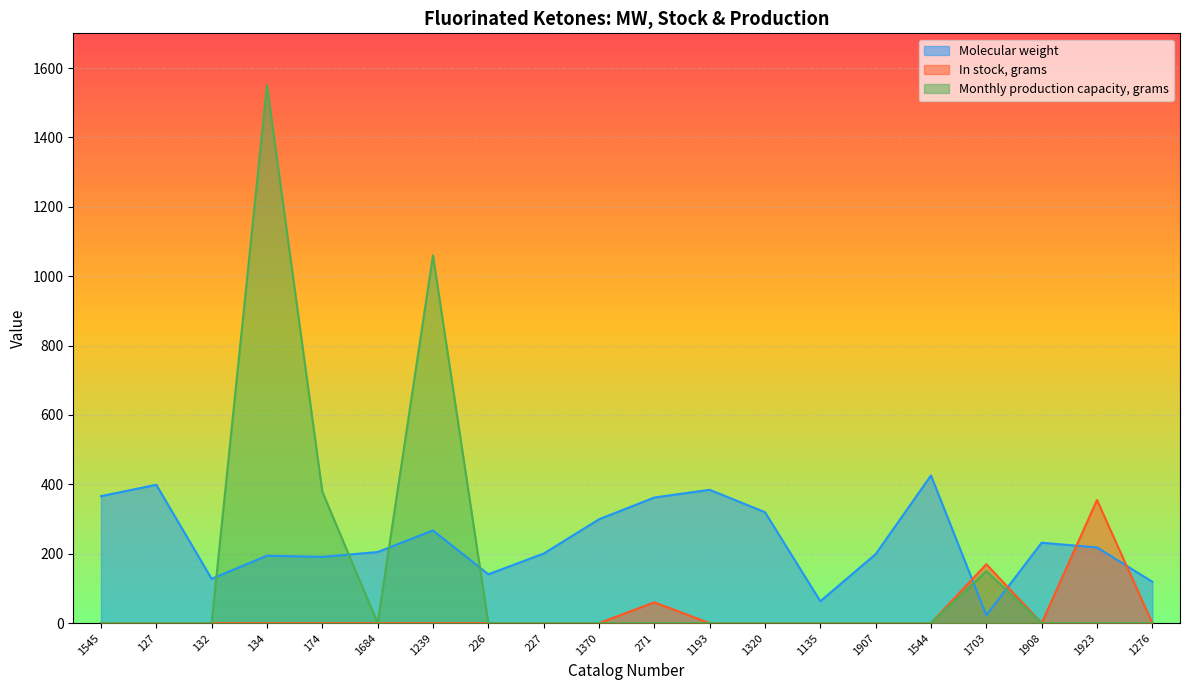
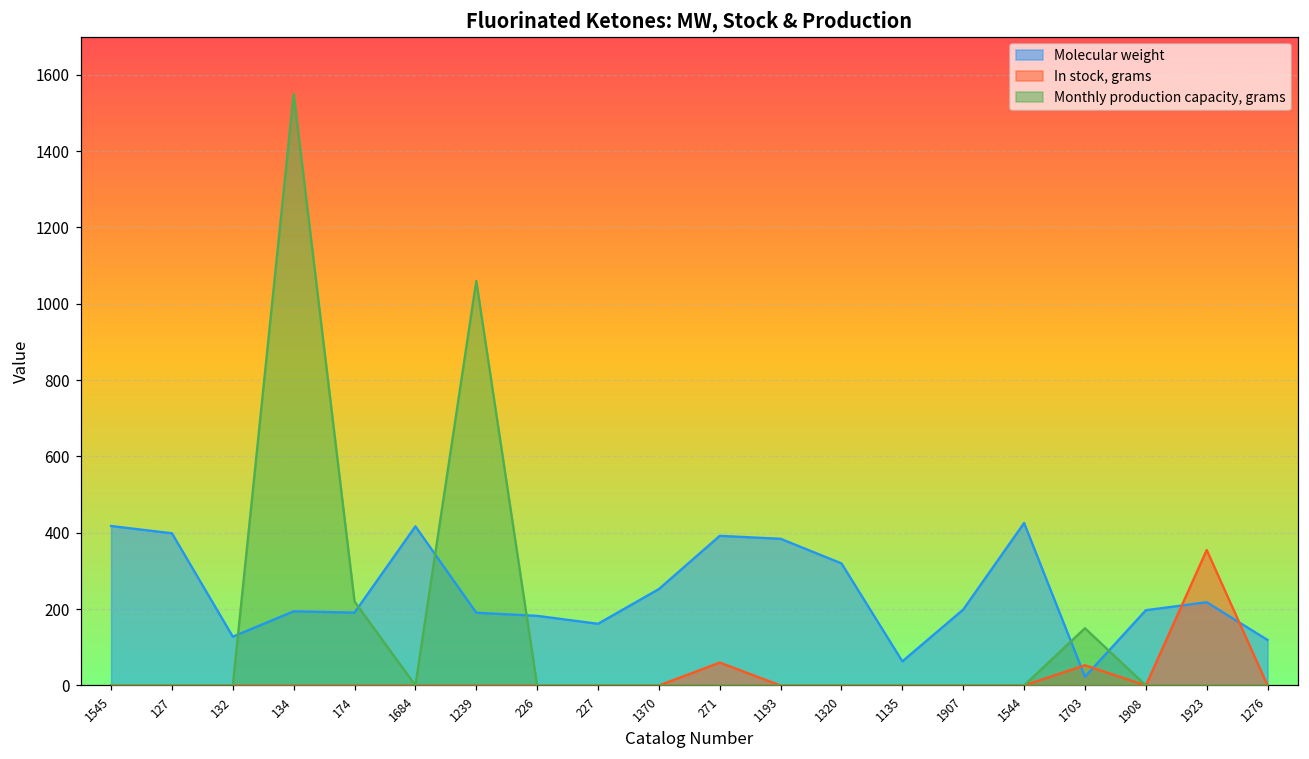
  {
    "Molecular weight": {
-     "1545": 370,
+     "1545": 420,
      "127": 400,
      "132": 130,
      "134": 190,
      "174": 190,
-     "1684": 200,
-     "1239": 270,
-     "226": 140,
-     "227": 200,
-     "1370": 300,
-     "271": 360,
+     "1684": 420,
+     "1239": 190,
+     "226": 180,
+     "227": 160,
+     "1370": 250,
+     "271": 390,
      "1193": 380,
      "1320": 320,
      "1135": 60,
      "1907": 200,
      "1544": 430,
      "1703": 20,
-     "1908": 230,
+     "1908": 200,
      "1923": 220,
      "1276": 120
    },
    "In stock, grams": {
      "134": 0,
      "174": 0,
      "1239": 0,
      "271": 60,
-     "1703": 170,
+     "1703": 50,
      "1923": 360
    },
    "Monthly production capacity, grams": {
      "134": 1550,
-     "174": 380,
+     "174": 220,
      "1239": 1060,
      "271": 0,
      "1703": 150,
      "1923": 0
    }
  }
